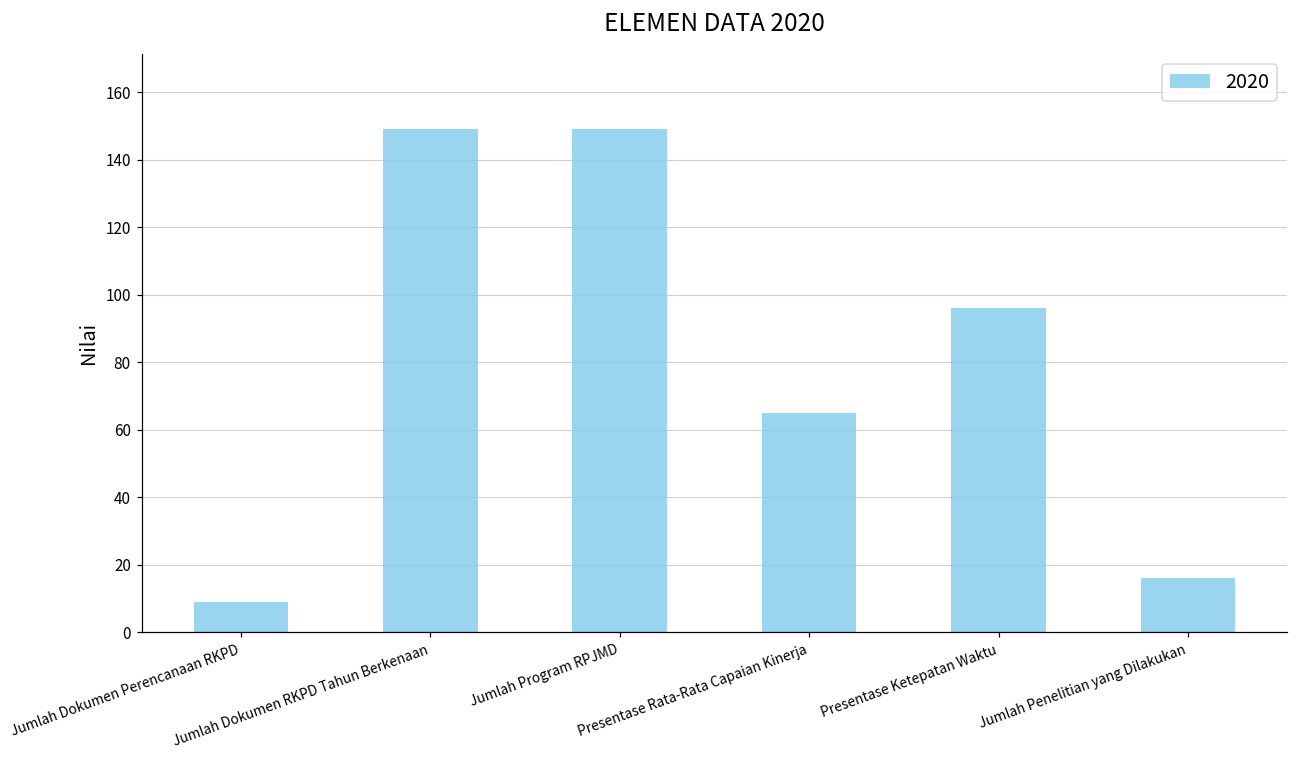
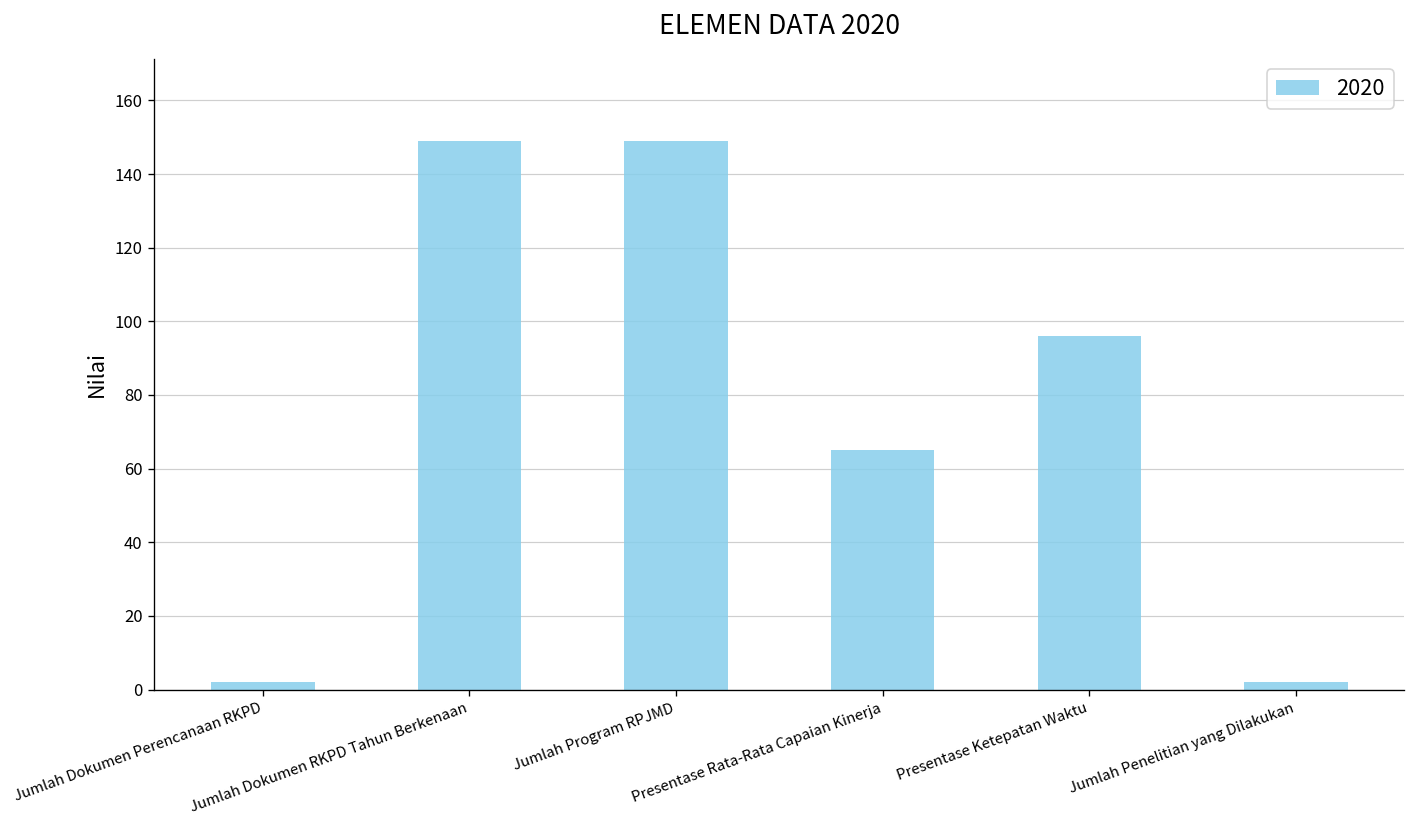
  {
-   "Jumlah Dokumen Perencanaan RKPD": 9,
+   "Jumlah Dokumen Perencanaan RKPD": 2,
    "Jumlah Dokumen RKPD Tahun Berkenaan": 149,
    "Jumlah Program RPJMD": 149,
    "Presentase Rata-Rata Capaian Kinerja": 65,
    "Presentase Ketepatan Waktu": 96,
-   "Jumlah Penelitian yang Dilakukan": 16
+   "Jumlah Penelitian yang Dilakukan": 2
  }
